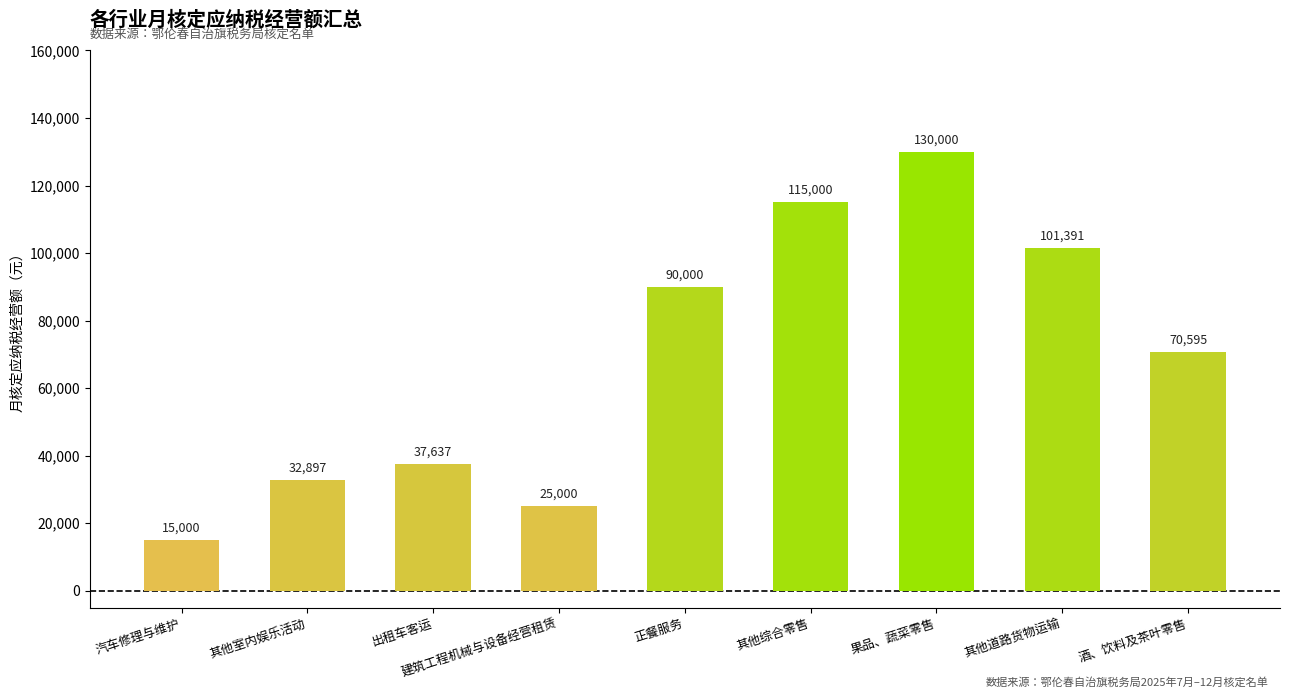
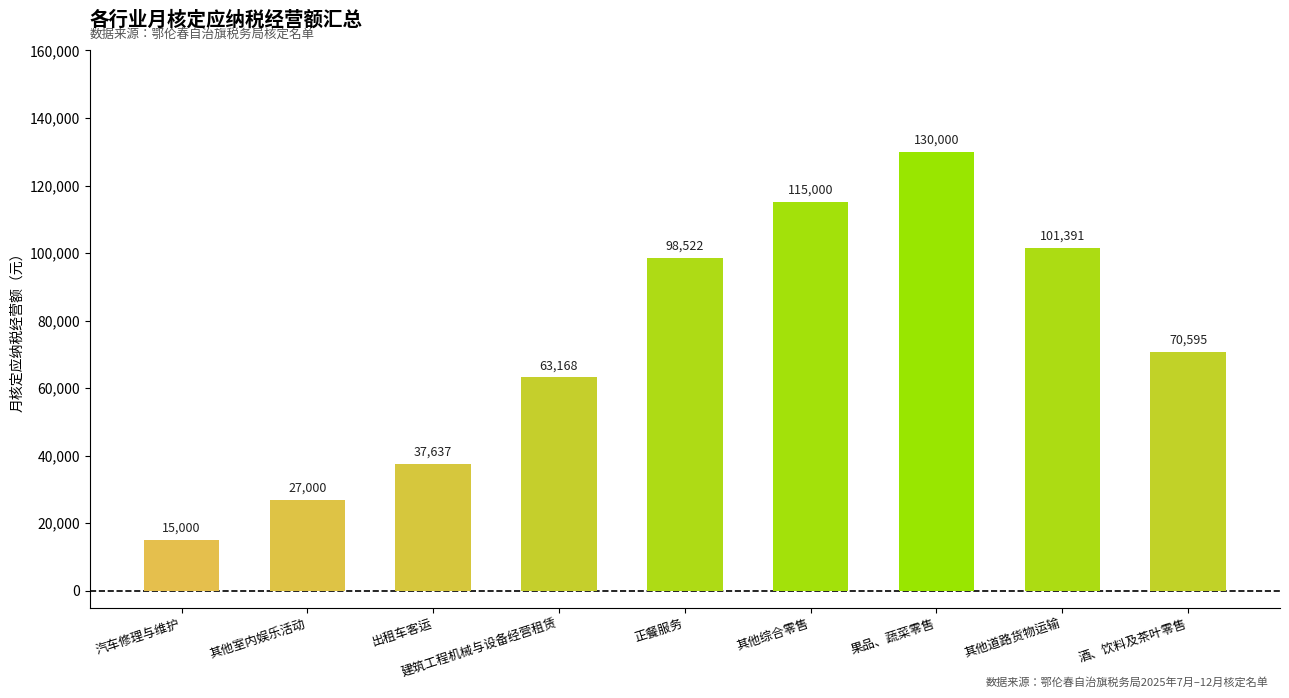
  {
    "汽车修理与维护": "15,000",
-   "其他室内娱乐活动": "32,897",
+   "其他室内娱乐活动": "27,000",
    "出租车客运": "37,637",
-   "建筑工程机械与设备经营租赁": "25,000",
-   "正餐服务": "90,000",
+   "建筑工程机械与设备经营租赁": "63,168",
+   "正餐服务": "98,522",
    "其他综合零售": "115,000",
    "果品、蔬菜零售": "130,000",
    "其他道路货物运输": "101,391",
    "酒、饮料及茶叶零售": "70,595"
  }
